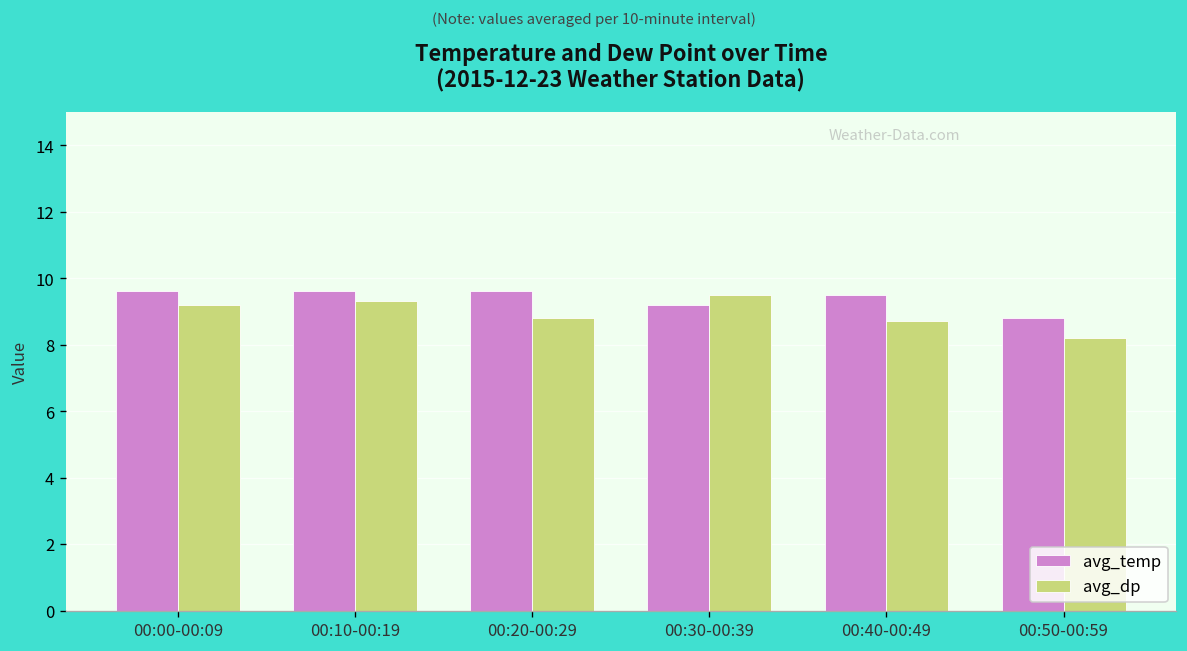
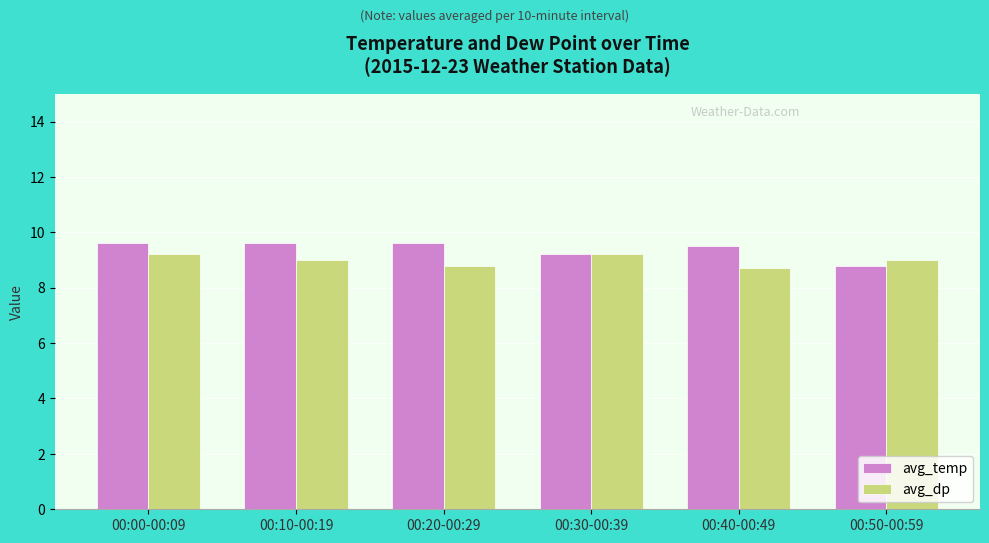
  {
    "avg_temp": {
      "00:00-00:09": 9.6,
      "00:10-00:19": 9.6,
      "00:20-00:29": 9.6,
      "00:30-00:39": 9.2,
      "00:40-00:49": 9.5,
      "00:50-00:59": 8.8
    },
    "avg_dp": {
      "00:00-00:09": 9.2,
-     "00:10-00:19": 9.3,
+     "00:10-00:19": 9.0,
      "00:20-00:29": 8.8,
-     "00:30-00:39": 9.5,
+     "00:30-00:39": 9.2,
      "00:40-00:49": 8.7,
-     "00:50-00:59": 8.2
+     "00:50-00:59": 9.0
    }
  }
